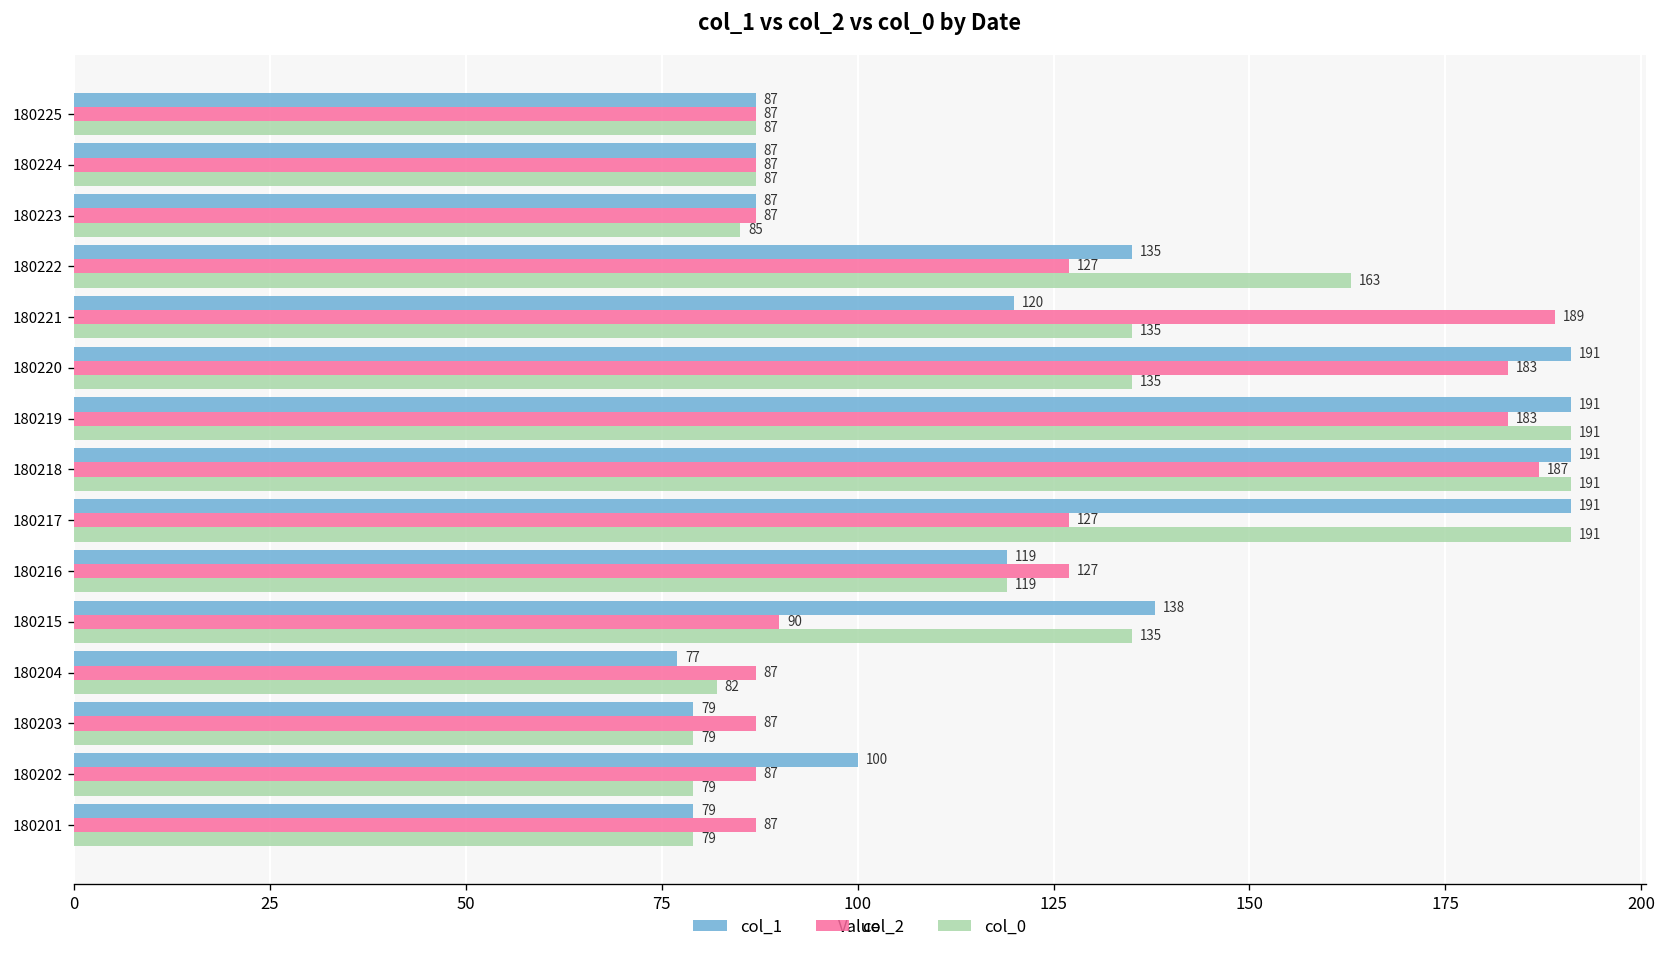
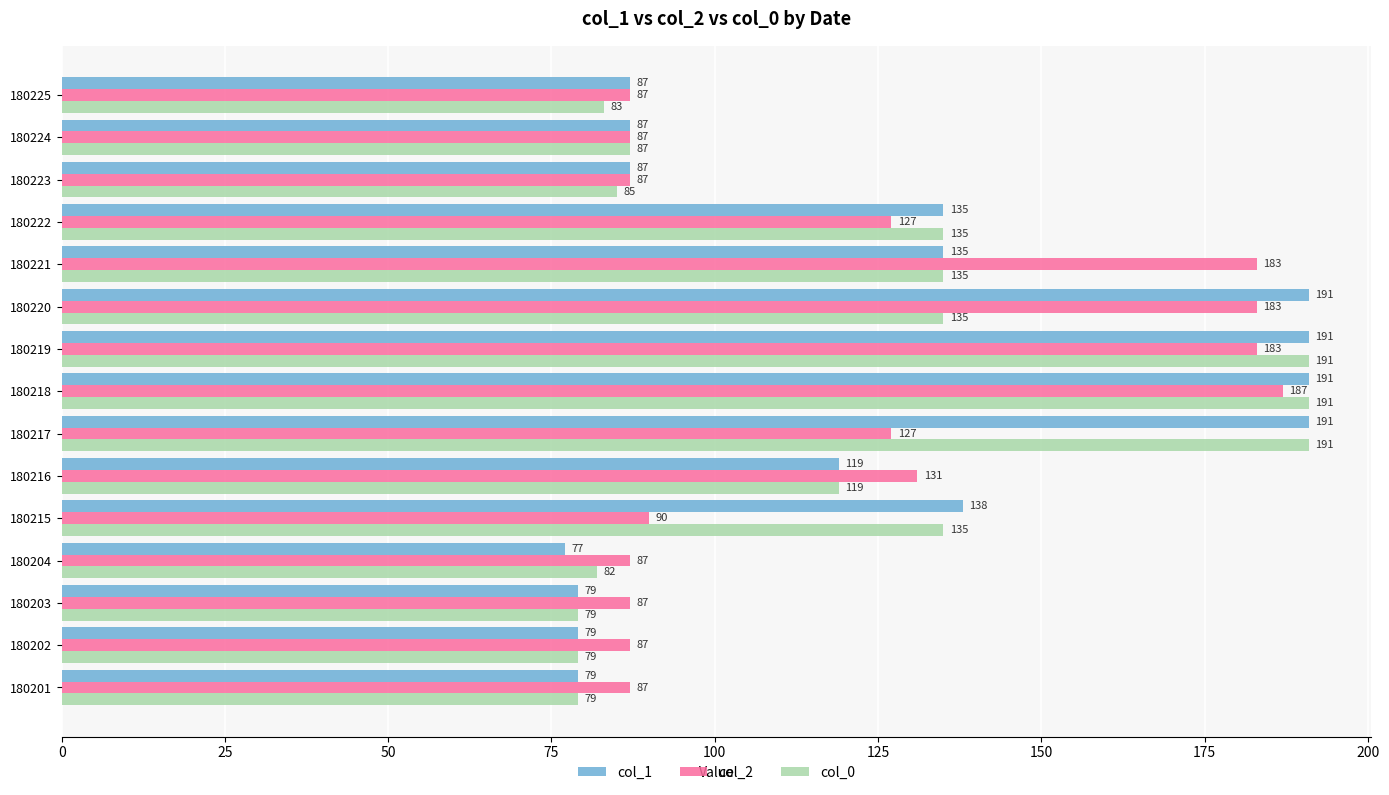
  {
    "col_1": {
      "180225": 87,
      "180224": 87,
      "180223": 87,
      "180222": 135,
-     "180221": 120,
+     "180221": 135,
      "180220": 191,
      "180219": 191,
      "180218": 191,
      "180217": 191,
      "180216": 119,
      "180215": 138,
      "180204": 77,
      "180203": 79,
-     "180202": 100,
+     "180202": 79,
      "180201": 79
    },
    "col_2": {
      "180225": 87,
      "180224": 87,
      "180223": 87,
      "180222": 127,
-     "180221": 189,
+     "180221": 183,
      "180220": 183,
      "180219": 183,
      "180218": 187,
      "180217": 127,
-     "180216": 127,
+     "180216": 131,
      "180215": 90,
      "180204": 87,
      "180203": 87,
      "180202": 87,
      "180201": 87
    },
    "col_0": {
-     "180225": 87,
+     "180225": 83,
      "180224": 87,
      "180223": 85,
-     "180222": 163,
+     "180222": 135,
      "180221": 135,
      "180220": 135,
      "180219": 191,
      "180218": 191,
      "180217": 191,
      "180216": 119,
      "180215": 135,
      "180204": 82,
      "180203": 79,
      "180202": 79,
      "180201": 79
    }
  }
